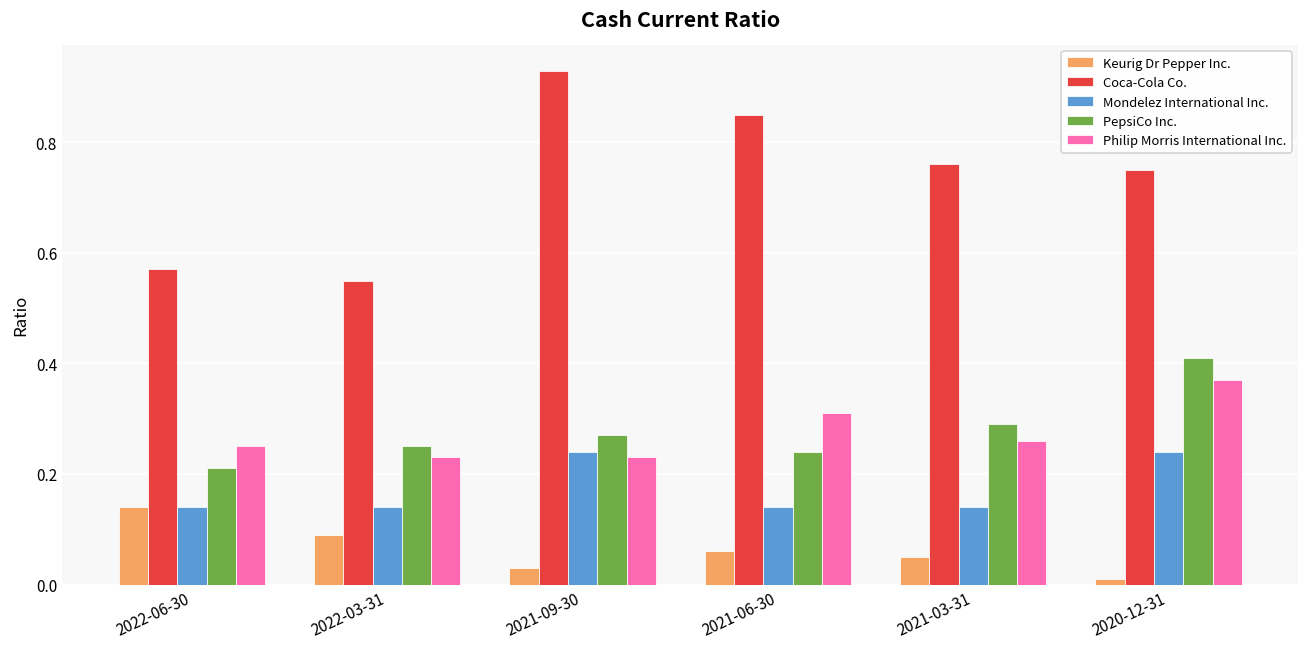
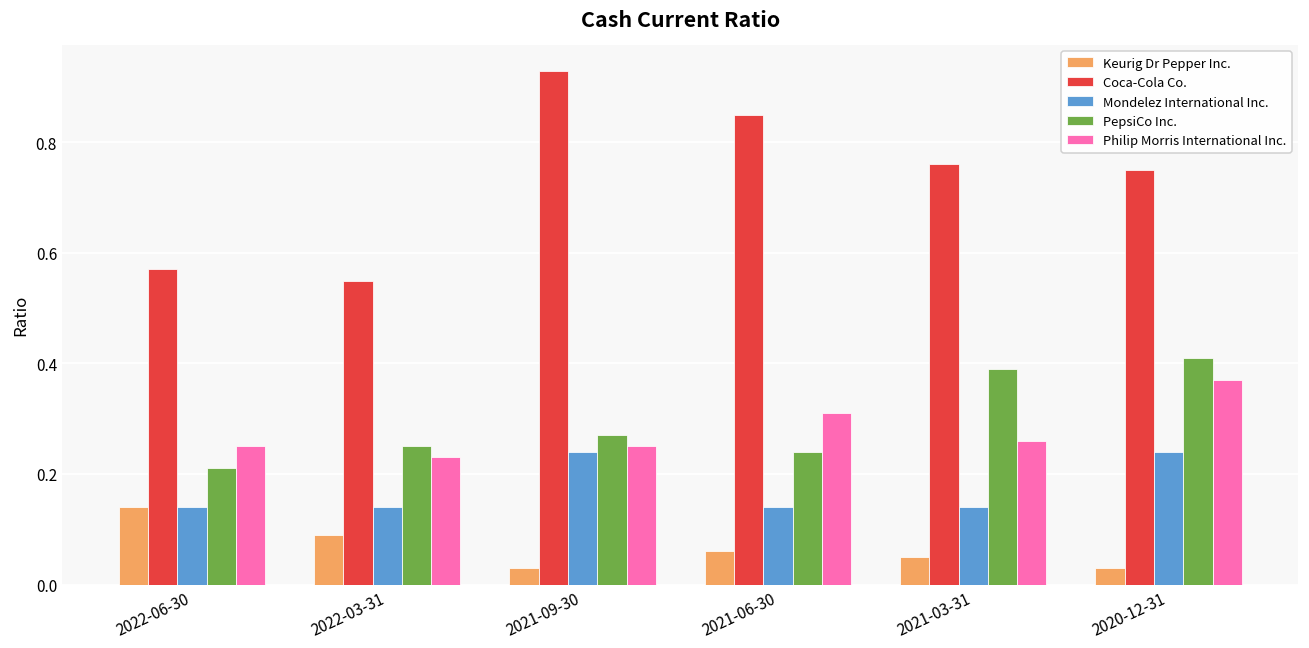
  {
    "Keurig Dr Pepper Inc.": {
      "2022-06-30": 0.14,
      "2022-03-31": 0.09,
      "2021-09-30": 0.03,
      "2021-06-30": 0.06,
      "2021-03-31": 0.05,
-     "2020-12-31": 0.01
+     "2020-12-31": 0.03
    },
    "Coca-Cola Co.": {
      "2022-06-30": 0.57,
      "2022-03-31": 0.55,
      "2021-09-30": 0.93,
      "2021-06-30": 0.85,
      "2021-03-31": 0.76,
      "2020-12-31": 0.75
    },
    "Mondelez International Inc.": {
      "2022-06-30": 0.14,
      "2022-03-31": 0.14,
      "2021-09-30": 0.24,
      "2021-06-30": 0.14,
      "2021-03-31": 0.14,
      "2020-12-31": 0.24
    },
    "PepsiCo Inc.": {
      "2022-06-30": 0.21,
      "2022-03-31": 0.25,
      "2021-09-30": 0.27,
      "2021-06-30": 0.24,
-     "2021-03-31": 0.29,
+     "2021-03-31": 0.39,
      "2020-12-31": 0.41
    },
    "Philip Morris International Inc.": {
      "2022-06-30": 0.25,
      "2022-03-31": 0.23,
-     "2021-09-30": 0.23,
+     "2021-09-30": 0.25,
      "2021-06-30": 0.31,
      "2021-03-31": 0.26,
      "2020-12-31": 0.37
    }
  }
